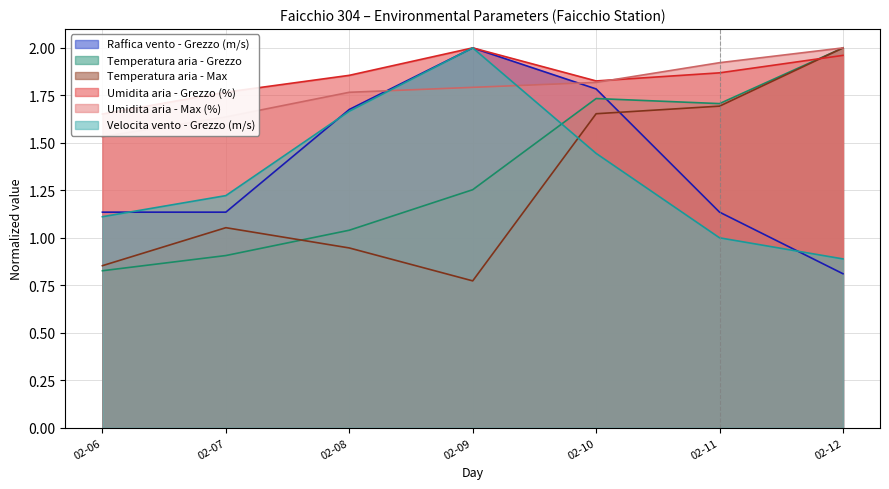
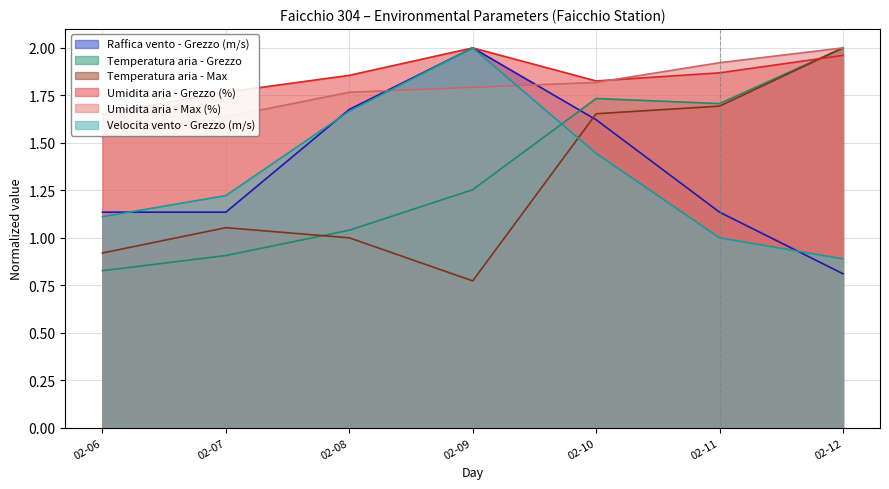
  {
    "Raffica vento - Grezzo (m/s)": {
      "02-06": 1.14,
      "02-07": 1.14,
-     "02-10": 1.78,
+     "02-10": 1.62,
      "02-11": 1.14,
      "02-12": 0.81
    },
    "Temperatura aria - Max": {
-     "02-06": 0.85,
+     "02-06": 0.92,
      "02-07": 1.05,
-     "02-08": 0.95,
+     "02-08": 1.00,
      "02-09": 0.77,
      "02-10": 1.65
    }
  }
